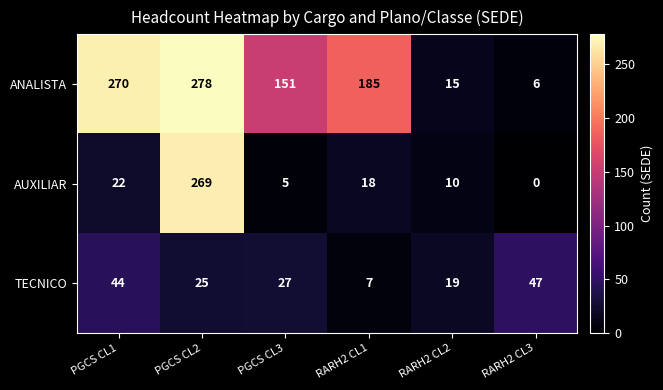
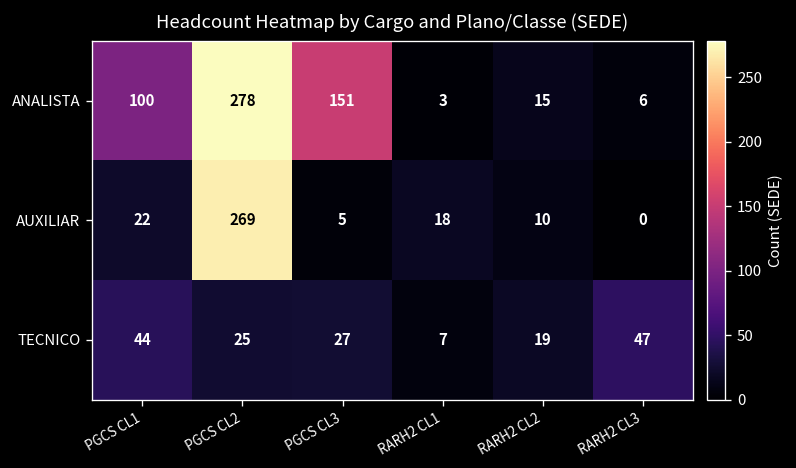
  {
    "ANALISTA": {
-     "PGCS CL1": 270,
+     "PGCS CL1": 100,
      "PGCS CL2": 278,
      "PGCS CL3": 151,
-     "RARH2 CL1": 185,
+     "RARH2 CL1": 3,
      "RARH2 CL2": 15,
      "RARH2 CL3": 6
    },
    "AUXILIAR": {
      "PGCS CL1": 22,
      "PGCS CL2": 269,
      "PGCS CL3": 5,
      "RARH2 CL1": 18,
      "RARH2 CL2": 10,
      "RARH2 CL3": 0
    },
    "TECNICO": {
      "PGCS CL1": 44,
      "PGCS CL2": 25,
      "PGCS CL3": 27,
      "RARH2 CL1": 7,
      "RARH2 CL2": 19,
      "RARH2 CL3": 47
    }
  }
